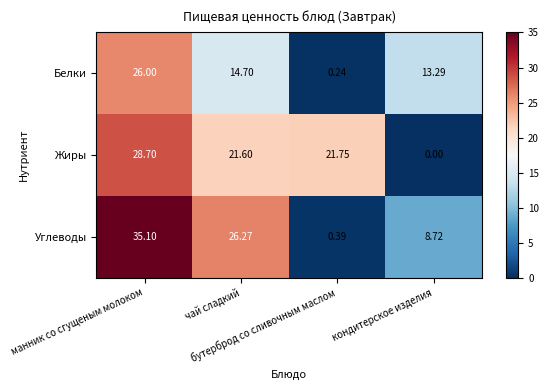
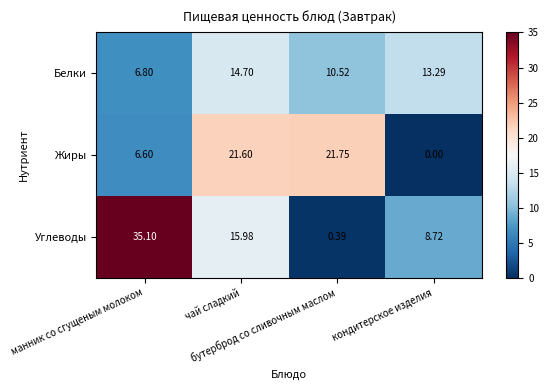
  {
    "Белки": {
-     "манник со сгущеным молоком": 26.00,
+     "манник со сгущеным молоком": 6.80,
      "чай сладкий": 14.70,
-     "бутерброд со сливочным маслом": 0.24,
+     "бутерброд со сливочным маслом": 10.52,
      "кондитерское изделия": 13.29
    },
    "Жиры": {
-     "манник со сгущеным молоком": 28.70,
+     "манник со сгущеным молоком": 6.60,
      "чай сладкий": 21.60,
      "бутерброд со сливочным маслом": 21.75,
      "кондитерское изделия": 0.00
    },
    "Углеводы": {
      "манник со сгущеным молоком": 35.10,
-     "чай сладкий": 26.27,
+     "чай сладкий": 15.98,
      "бутерброд со сливочным маслом": 0.39,
      "кондитерское изделия": 8.72
    }
  }
